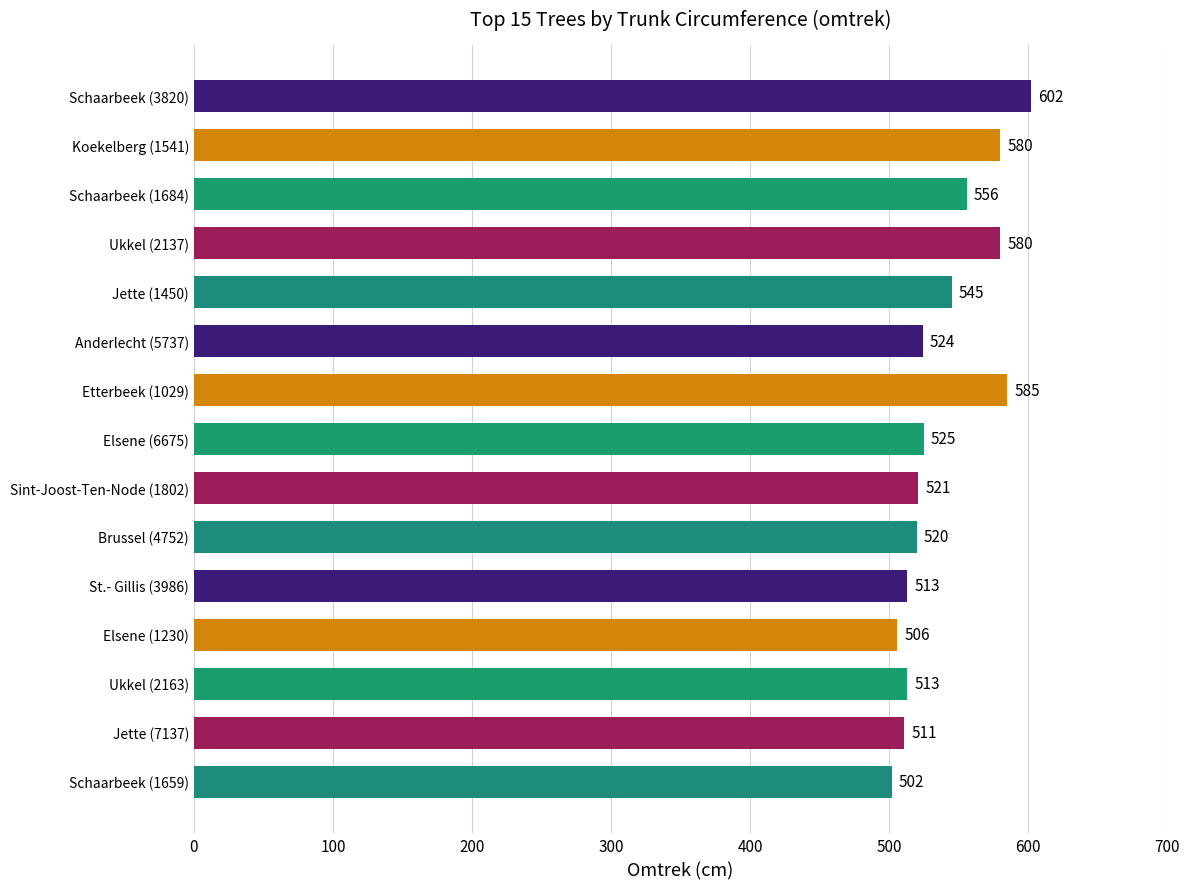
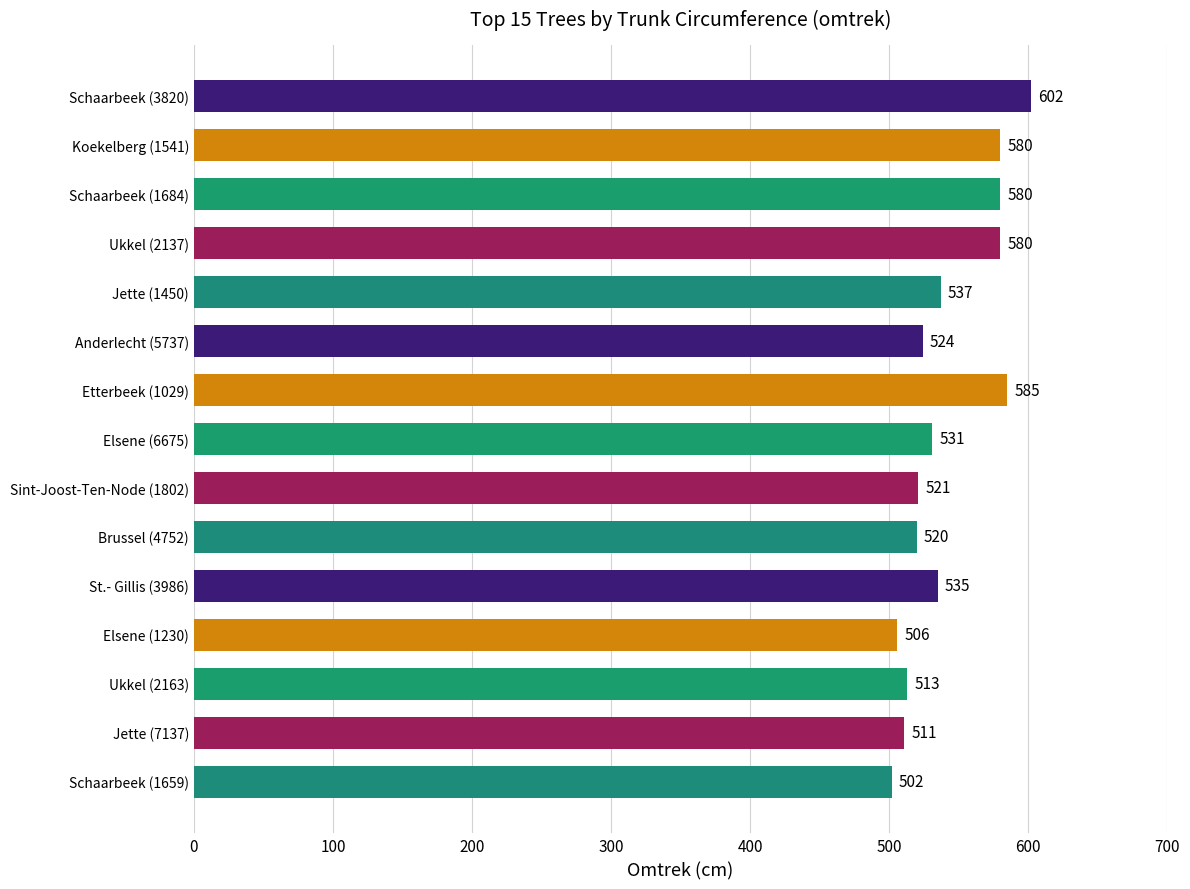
  {
    "Schaarbeek (3820)": 602,
    "Koekelberg (1541)": 580,
-   "Schaarbeek (1684)": 556,
+   "Schaarbeek (1684)": 580,
    "Ukkel (2137)": 580,
-   "Jette (1450)": 545,
+   "Jette (1450)": 537,
    "Anderlecht (5737)": 524,
    "Etterbeek (1029)": 585,
-   "Elsene (6675)": 525,
+   "Elsene (6675)": 531,
    "Sint-Joost-Ten-Node (1802)": 521,
    "Brussel (4752)": 520,
-   "St.- Gillis (3986)": 513,
+   "St.- Gillis (3986)": 535,
    "Elsene (1230)": 506,
    "Ukkel (2163)": 513,
    "Jette (7137)": 511,
    "Schaarbeek (1659)": 502
  }
